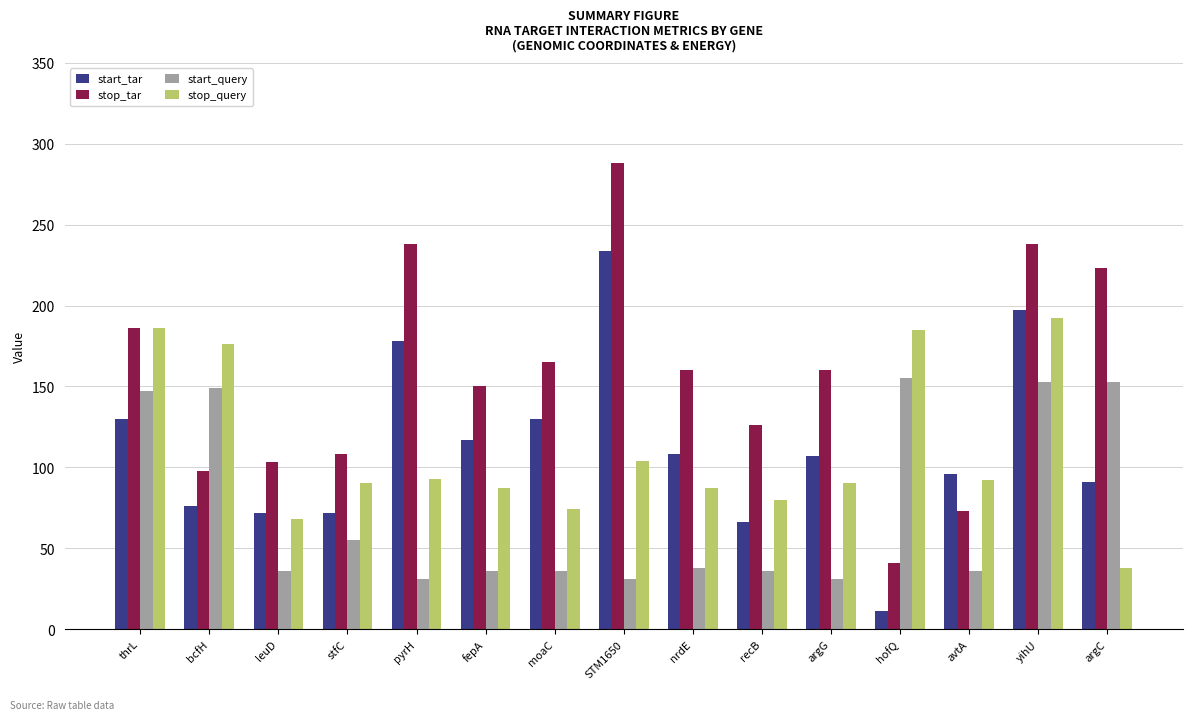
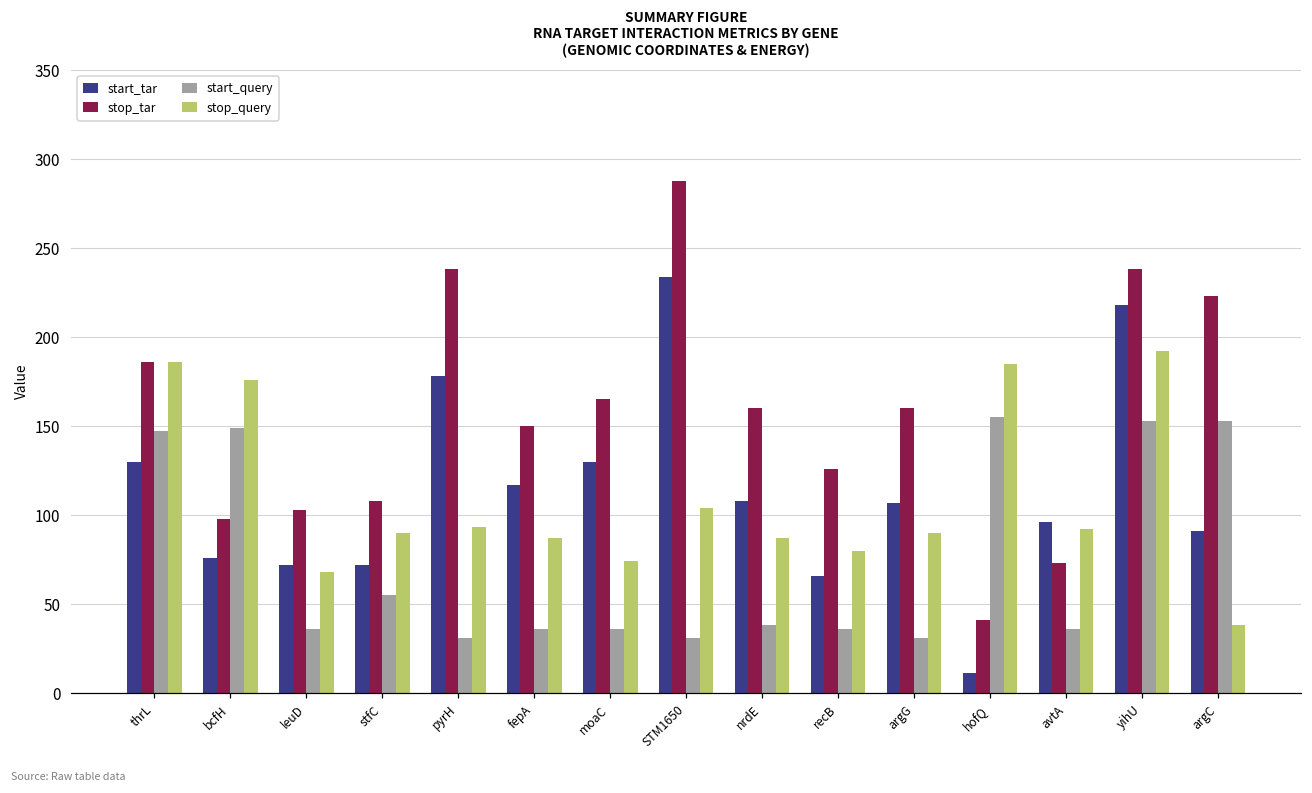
  {
    "start_tar": {
      "thrL": 130,
      "bcfH": 76,
      "leuD": 72,
      "stfC": 72,
      "pyrH": 178,
      "fepA": 117,
      "moaC": 130,
      "STM1650": 234,
      "nrdE": 108,
      "recB": 66,
      "argG": 107,
      "hofQ": 11,
      "avtA": 96,
-     "yihU": 197,
+     "yihU": 218,
      "argC": 91
    },
    "stop_tar": {
      "thrL": 186,
      "bcfH": 98,
      "leuD": 103,
      "stfC": 108,
      "pyrH": 238,
      "fepA": 150,
      "moaC": 165,
      "STM1650": 288,
      "nrdE": 160,
      "recB": 126,
      "argG": 160,
      "hofQ": 41,
      "avtA": 73,
      "yihU": 238,
      "argC": 223
    },
    "start_query": {
      "thrL": 147,
      "bcfH": 149,
      "leuD": 36,
      "stfC": 55,
      "pyrH": 31,
      "fepA": 36,
      "moaC": 36,
      "STM1650": 31,
      "nrdE": 38,
      "recB": 36,
      "argG": 31,
      "hofQ": 155,
      "avtA": 36,
      "yihU": 153,
      "argC": 153
    },
    "stop_query": {
      "thrL": 186,
      "bcfH": 176,
      "leuD": 68,
      "stfC": 90,
      "pyrH": 93,
      "fepA": 87,
      "moaC": 74,
      "STM1650": 104,
      "nrdE": 87,
      "recB": 80,
      "argG": 90,
      "hofQ": 185,
      "avtA": 92,
      "yihU": 192,
      "argC": 38
    }
  }
